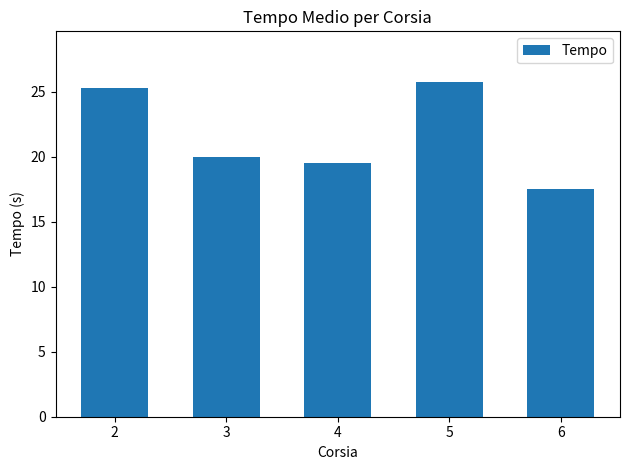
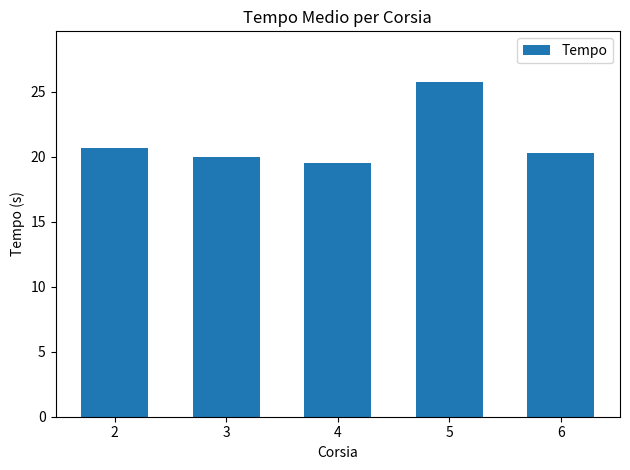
  {
-   "2": 25.3,
+   "2": 20.7,
    "3": 20.0,
    "4": 19.5,
    "5": 25.8,
-   "6": 17.5
+   "6": 20.3
  }
